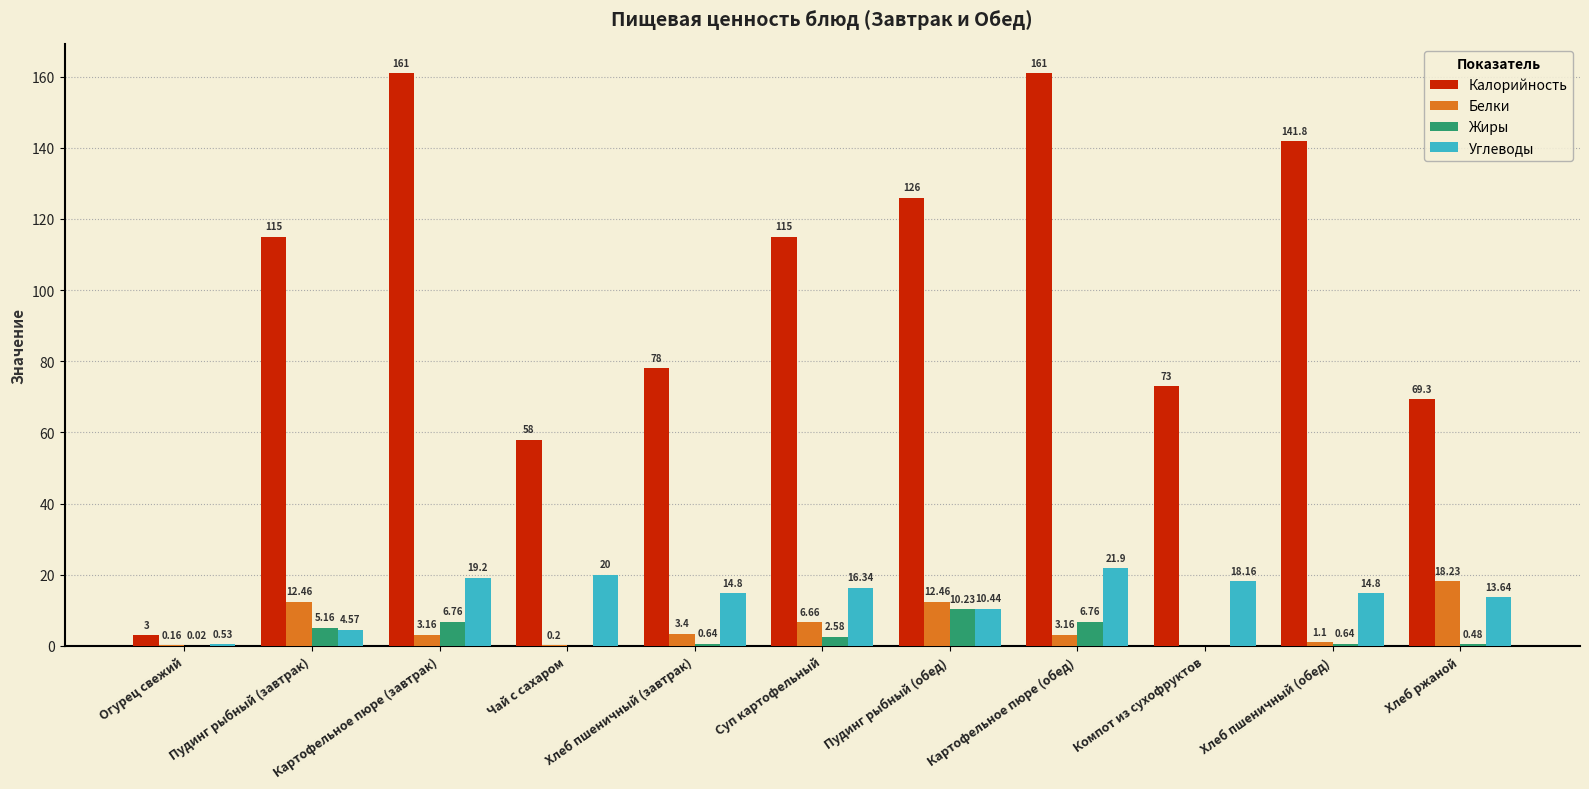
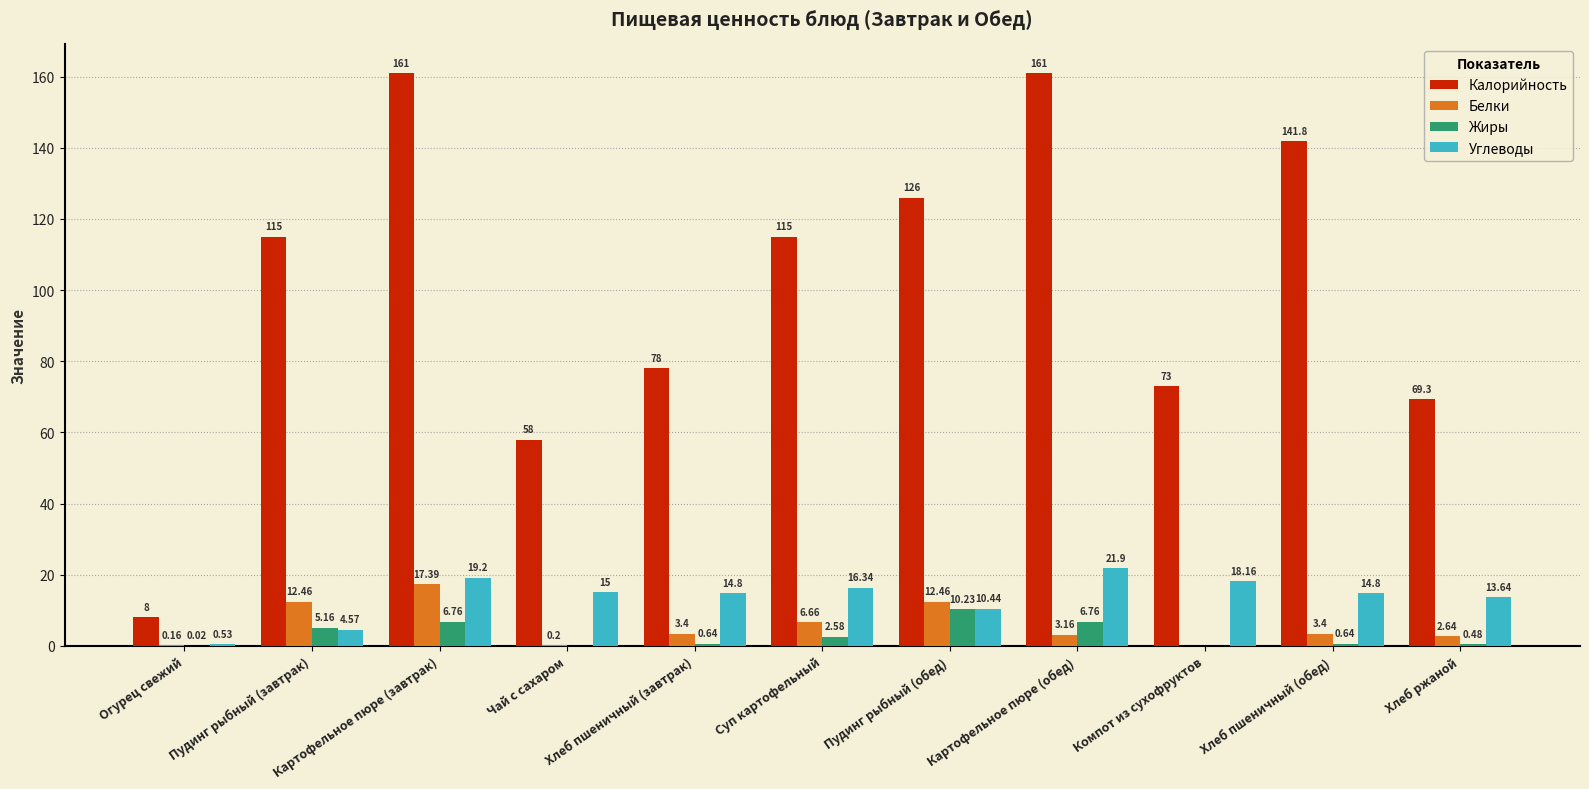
  {
    "Калорийность": {
-     "Огурец свежий": 3,
+     "Огурец свежий": 8,
      "Пудинг рыбный (завтрак)": 115,
      "Картофельное пюре (завтрак)": 161,
      "Чай с сахаром": 58,
      "Хлеб пшеничный (завтрак)": 78,
      "Суп картофельный": 115,
      "Пудинг рыбный (обед)": 126,
      "Картофельное пюре (обед)": 161,
      "Компот из сухофруктов": 73,
      "Хлеб пшеничный (обед)": 141.8,
      "Хлеб ржаной": 69.3
    },
    "Белки": {
      "Огурец свежий": 0.16,
      "Пудинг рыбный (завтрак)": 12.46,
-     "Картофельное пюре (завтрак)": 3.16,
+     "Картофельное пюре (завтрак)": 17.39,
      "Чай с сахаром": 0.2,
      "Хлеб пшеничный (завтрак)": 3.4,
      "Суп картофельный": 6.66,
      "Пудинг рыбный (обед)": 12.46,
      "Картофельное пюре (обед)": 3.16,
-     "Хлеб пшеничный (обед)": 1.1,
-     "Хлеб ржаной": 18.23
+     "Хлеб пшеничный (обед)": 3.4,
+     "Хлеб ржаной": 2.64
    },
    "Жиры": {
      "Огурец свежий": 0.02,
      "Пудинг рыбный (завтрак)": 5.16,
      "Картофельное пюре (завтрак)": 6.76,
      "Хлеб пшеничный (завтрак)": 0.64,
      "Суп картофельный": 2.58,
      "Пудинг рыбный (обед)": 10.23,
      "Картофельное пюре (обед)": 6.76,
      "Хлеб пшеничный (обед)": 0.64,
      "Хлеб ржаной": 0.48
    },
    "Углеводы": {
      "Огурец свежий": 0.53,
      "Пудинг рыбный (завтрак)": 4.57,
      "Картофельное пюре (завтрак)": 19.2,
-     "Чай с сахаром": 20,
+     "Чай с сахаром": 15,
      "Хлеб пшеничный (завтрак)": 14.8,
      "Суп картофельный": 16.34,
      "Пудинг рыбный (обед)": 10.44,
      "Картофельное пюре (обед)": 21.9,
      "Компот из сухофруктов": 18.16,
      "Хлеб пшеничный (обед)": 14.8,
      "Хлеб ржаной": 13.64
    }
  }
